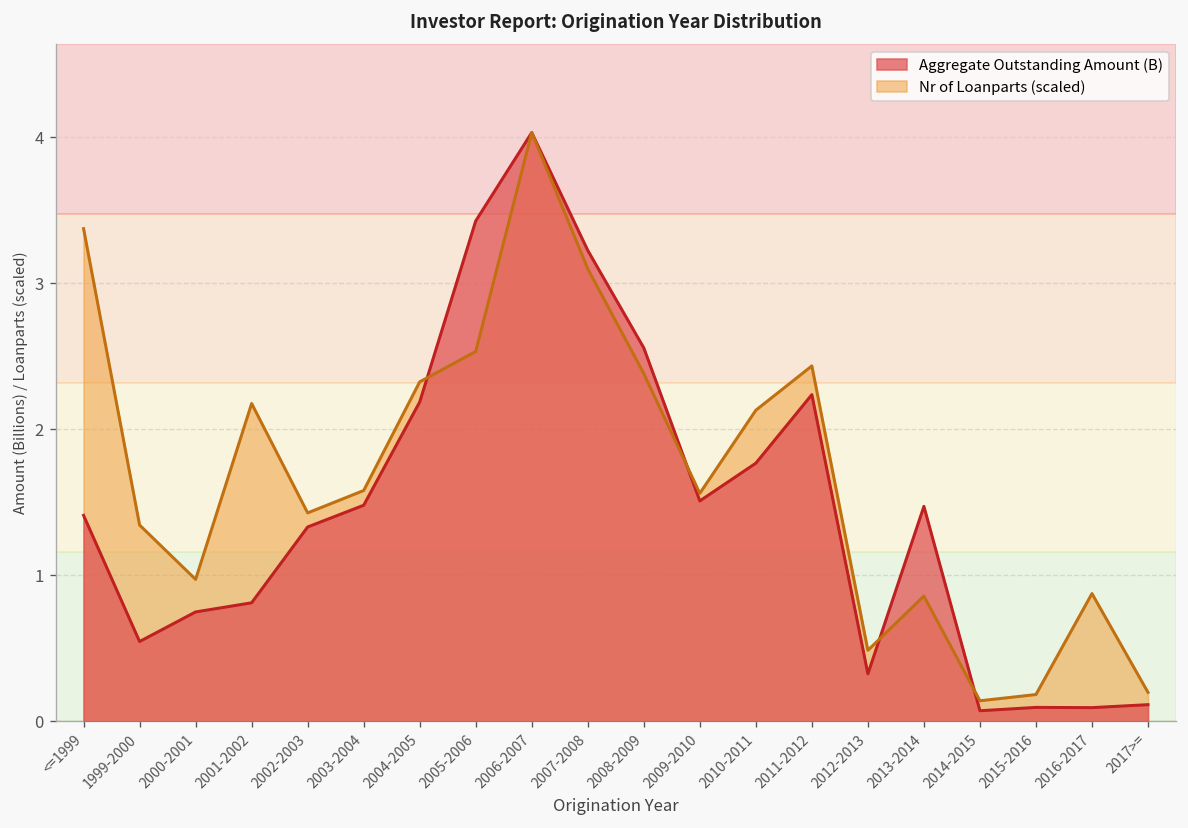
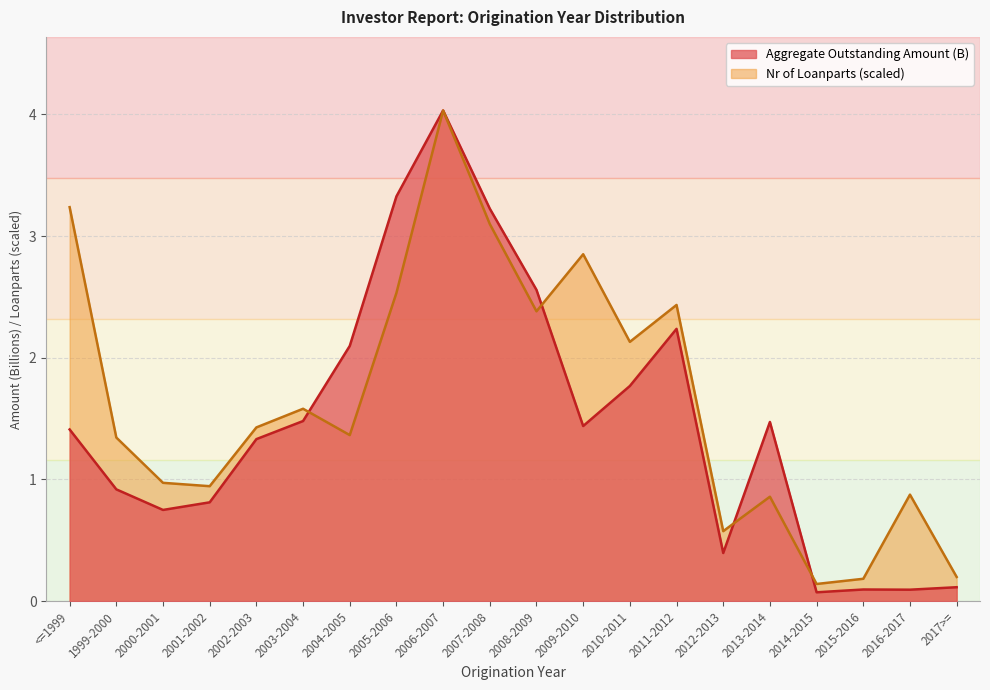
  {
    "Aggregate Outstanding Amount (B)": {
      "<=1999": 1.41,
-     "1999-2000": 0.55,
+     "1999-2000": 0.92,
      "2000-2001": 0.75,
      "2001-2002": 0.81,
      "2002-2003": 1.33,
      "2003-2004": 1.48,
-     "2004-2005": 2.19,
-     "2005-2006": 3.43,
+     "2004-2005": 2.10,
+     "2005-2006": 3.33,
      "2007-2008": 3.23,
      "2008-2009": 2.56,
-     "2009-2010": 1.51,
+     "2009-2010": 1.44,
      "2010-2011": 1.77,
      "2011-2012": 2.24,
-     "2012-2013": 0.33,
+     "2012-2013": 0.40,
      "2013-2014": 1.47,
      "2014-2015": 0.07,
      "2015-2016": 0.10,
      "2016-2017": 0.09,
      "2017>=": 0.11
    },
    "Nr of Loanparts (scaled)": {
-     "<=1999": 3.37,
+     "<=1999": 3.24,
      "1999-2000": 1.34,
      "2000-2001": 0.97,
-     "2001-2002": 2.18,
+     "2001-2002": 0.94,
      "2002-2003": 1.43,
      "2003-2004": 1.58,
-     "2004-2005": 2.33,
+     "2004-2005": 1.36,
      "2005-2006": 2.53,
      "2007-2008": 3.10,
      "2008-2009": 2.38,
-     "2009-2010": 1.56,
+     "2009-2010": 2.85,
      "2010-2011": 2.13,
      "2011-2012": 2.43,
-     "2012-2013": 0.49,
+     "2012-2013": 0.58,
      "2013-2014": 0.86,
      "2014-2015": 0.14,
      "2015-2016": 0.18,
      "2016-2017": 0.88,
      "2017>=": 0.20
    }
  }
